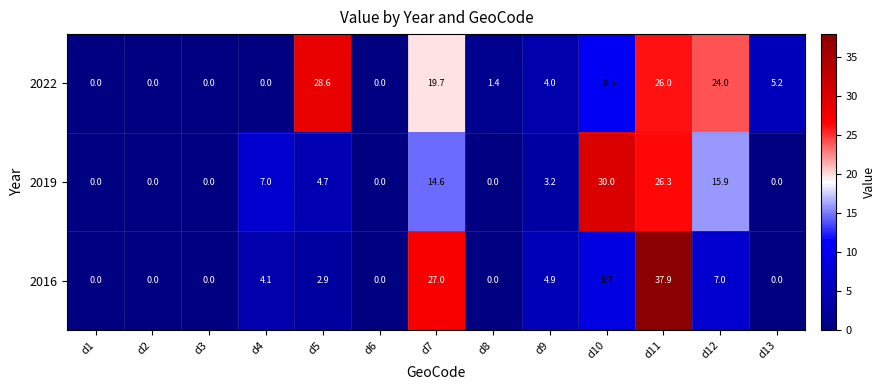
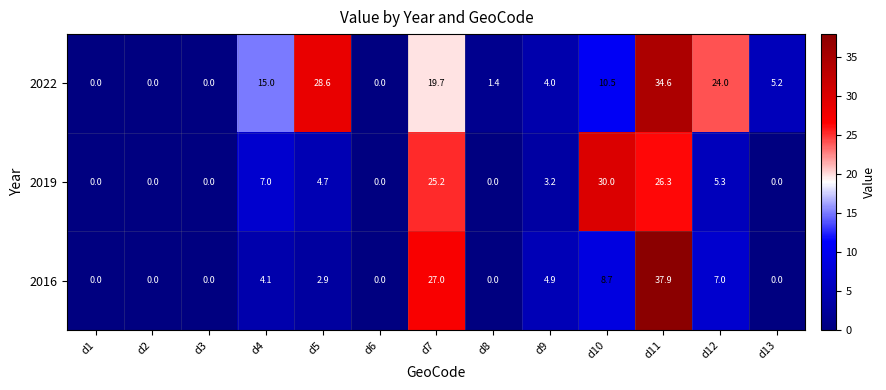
  {
    "2022": {
      "d1": 0.0,
      "d2": 0.0,
      "d3": 0.0,
-     "d4": 0.0,
+     "d4": 15.0,
      "d5": 28.6,
      "d6": 0.0,
      "d7": 19.7,
      "d8": 1.4,
      "d9": 4.0,
      "d10": 10.5,
-     "d11": 26.0,
+     "d11": 34.6,
      "d12": 24.0,
      "d13": 5.2
    },
    "2019": {
      "d1": 0.0,
      "d2": 0.0,
      "d3": 0.0,
      "d4": 7.0,
      "d5": 4.7,
      "d6": 0.0,
-     "d7": 14.6,
+     "d7": 25.2,
      "d8": 0.0,
      "d9": 3.2,
      "d10": 30.0,
      "d11": 26.3,
-     "d12": 15.9,
+     "d12": 5.3,
      "d13": 0.0
    },
    "2016": {
      "d1": 0.0,
      "d2": 0.0,
      "d3": 0.0,
      "d4": 4.1,
      "d5": 2.9,
      "d6": 0.0,
      "d7": 27.0,
      "d8": 0.0,
      "d9": 4.9,
      "d10": 8.7,
      "d11": 37.9,
      "d12": 7.0,
      "d13": 0.0
    }
  }
